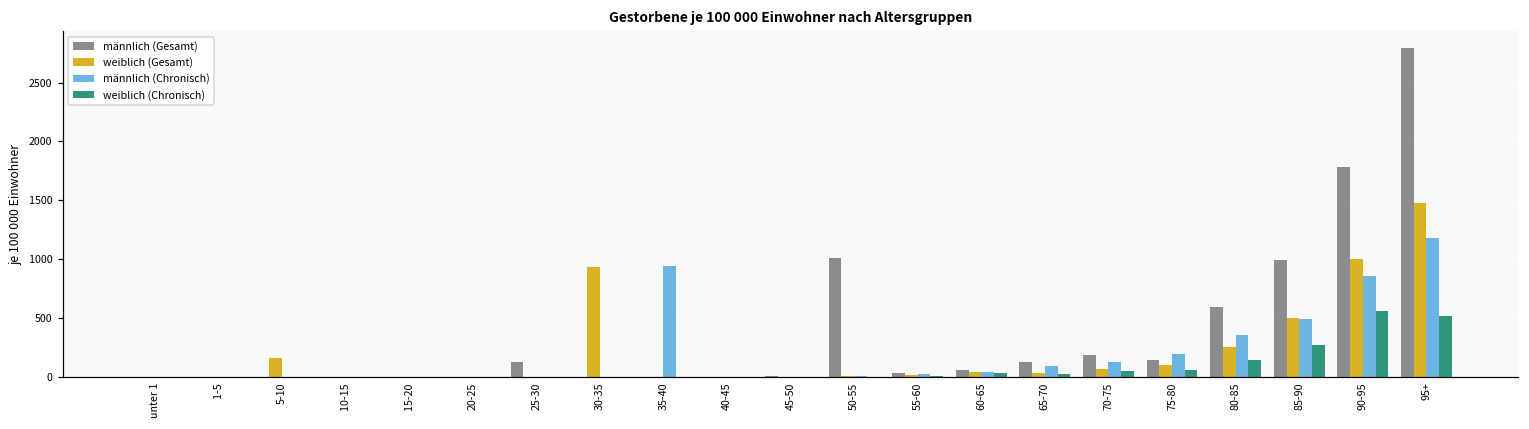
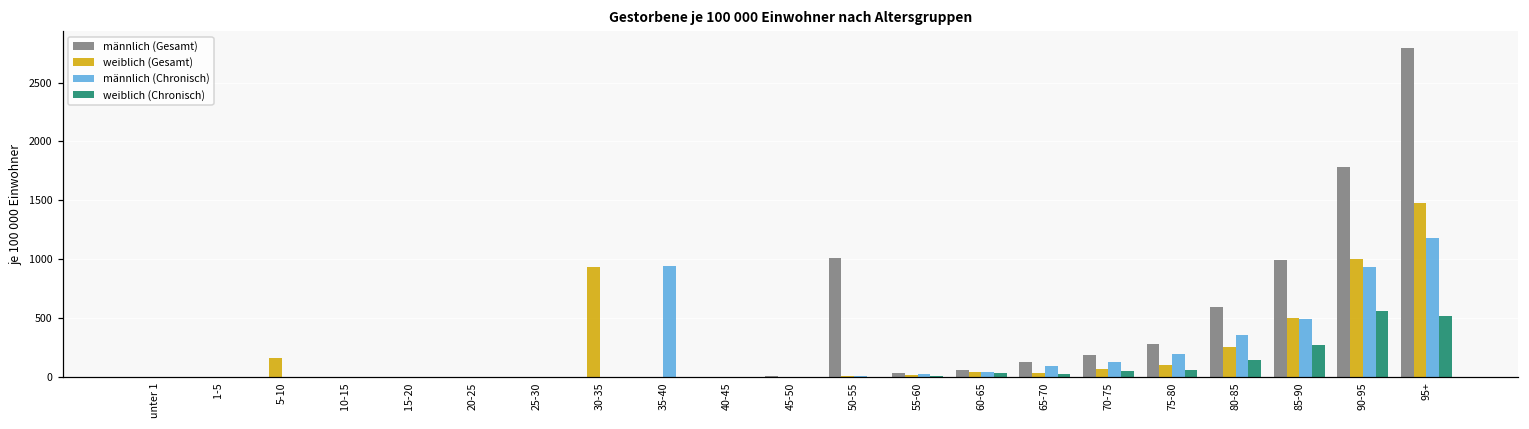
  {
    "männlich (Gesamt)": {
      "unter 1": 0,
      "1-5": 0,
      "10-15": 0,
      "15-20": 0,
      "20-25": 0,
-     "25-30": 130,
+     "25-30": 0,
      "50-55": 1010,
      "55-60": 40,
      "60-65": 60,
      "65-70": 130,
      "70-75": 180,
-     "75-80": 150,
+     "75-80": 280,
      "80-85": 600,
      "85-90": 990,
      "90-95": 1780,
      "95+": 2800
    },
    "weiblich (Gesamt)": {
      "unter 1": 0,
      "1-5": 0,
      "5-10": 160,
      "15-20": 0,
      "20-25": 0,
      "25-30": 0,
      "30-35": 930,
      "35-40": 0,
      "40-45": 0,
      "60-65": 40,
      "65-70": 30,
      "70-75": 70,
      "75-80": 110,
      "80-85": 250,
      "85-90": 500,
      "90-95": 1000,
      "95+": 1480
    },
    "männlich (Chronisch)": {
      "unter 1": 0,
      "1-5": 0,
      "5-10": 0,
      "10-15": 0,
      "15-20": 0,
      "20-25": 0,
      "25-30": 0,
      "35-40": 940,
      "40-45": 0,
      "45-50": 0,
      "55-60": 30,
      "60-65": 40,
      "65-70": 100,
      "70-75": 130,
      "75-80": 200,
      "80-85": 360,
      "85-90": 490,
-     "90-95": 860,
+     "90-95": 930,
      "95+": 1180
    },
    "weiblich (Chronisch)": {
      "unter 1": 0,
      "1-5": 0,
      "5-10": 0,
      "10-15": 0,
      "15-20": 0,
      "20-25": 0,
      "25-30": 0,
      "30-35": 0,
      "35-40": 0,
      "40-45": 0,
      "60-65": 30,
      "65-70": 20,
      "70-75": 50,
      "75-80": 60,
      "80-85": 150,
      "85-90": 270,
      "90-95": 560,
      "95+": 520
    }
  }
